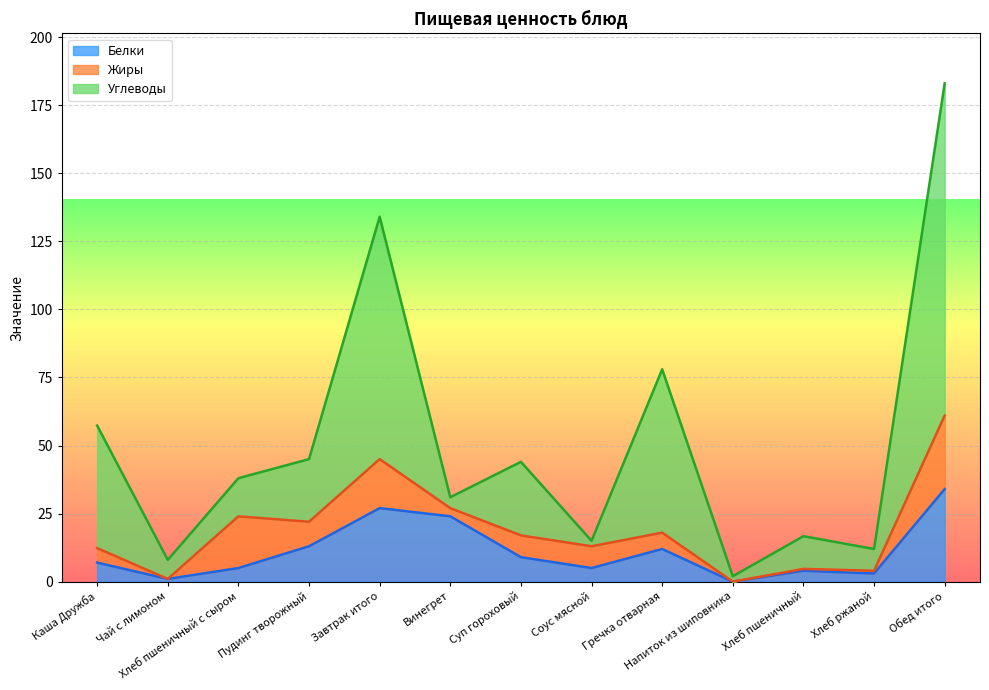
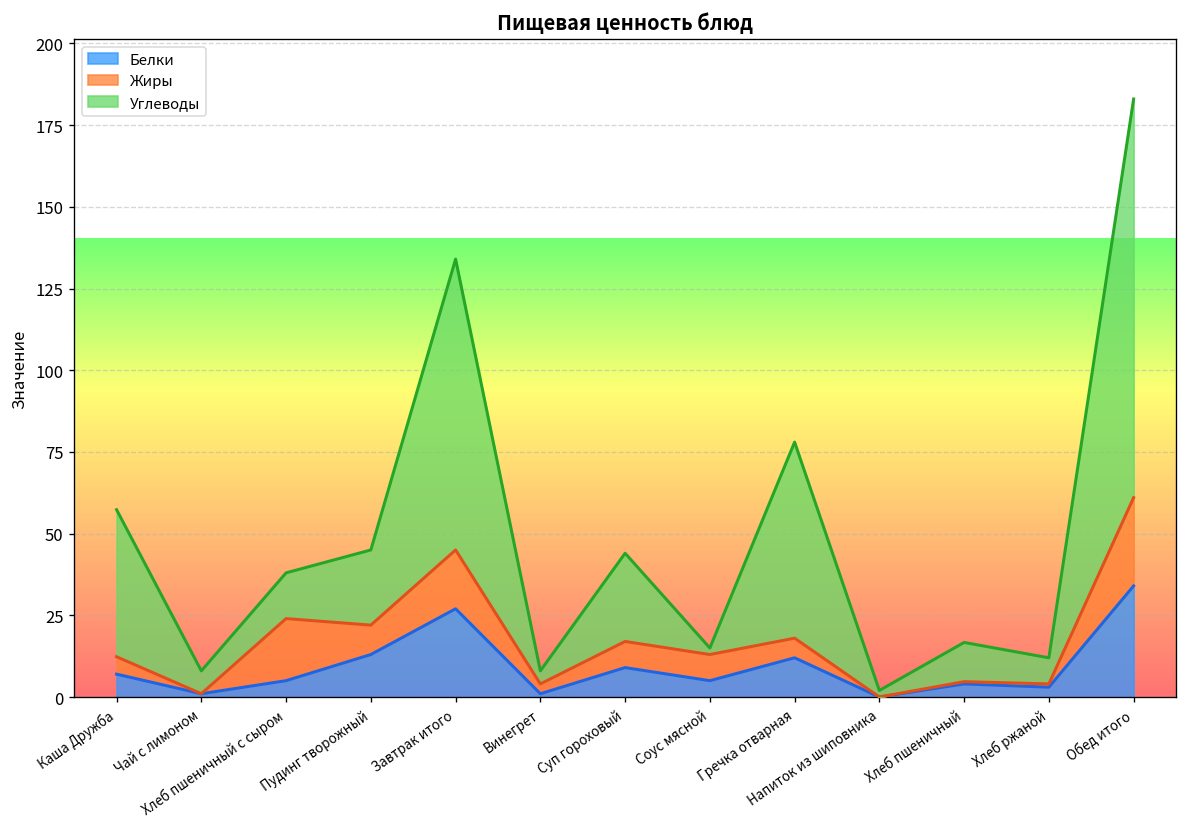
  {
    "Белки": {
      "Каша Дружба": 7,
      "Хлеб пшеничный с сыром": 5,
      "Пудинг творожный": 13,
      "Завтрак итого": 27,
-     "Винегрет": 24,
+     "Винегрет": 1,
      "Суп гороховый": 9,
      "Соус мясной": 5,
      "Гречка отварная": 12,
      "Хлеб ржаной": 3,
      "Обед итого": 34
    },
    "Жиры": {
      "Каша Дружба": 5,
      "Хлеб пшеничный с сыром": 19,
      "Пудинг творожный": 9,
      "Завтрак итого": 18,
      "Винегрет": 3,
      "Суп гороховый": 8,
      "Соус мясной": 8,
      "Гречка отварная": 6,
      "Хлеб ржаной": 1,
      "Обед итого": 27
    },
    "Углеводы": {
      "Каша Дружба": 45,
      "Чай с лимоном": 7,
      "Хлеб пшеничный с сыром": 14,
      "Пудинг творожный": 23,
      "Завтрак итого": 89,
      "Винегрет": 4,
      "Суп гороховый": 27,
      "Соус мясной": 2,
      "Гречка отварная": 60,
      "Напиток из шиповника": 2,
      "Хлеб пшеничный": 12,
      "Хлеб ржаной": 8,
      "Обед итого": 122
    }
  }
